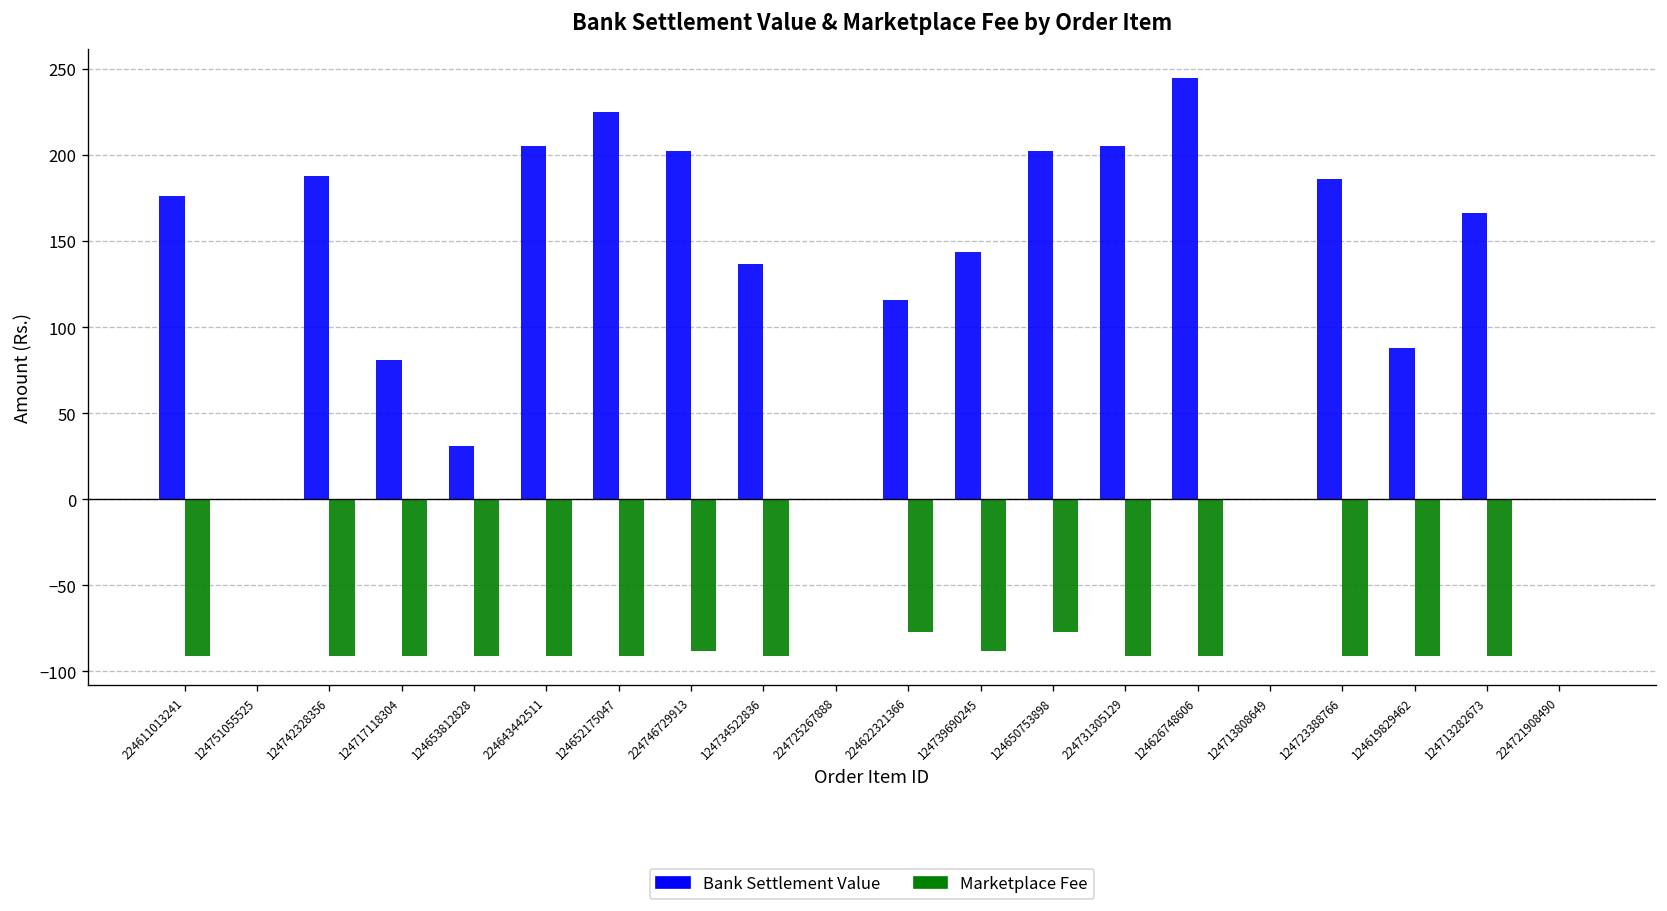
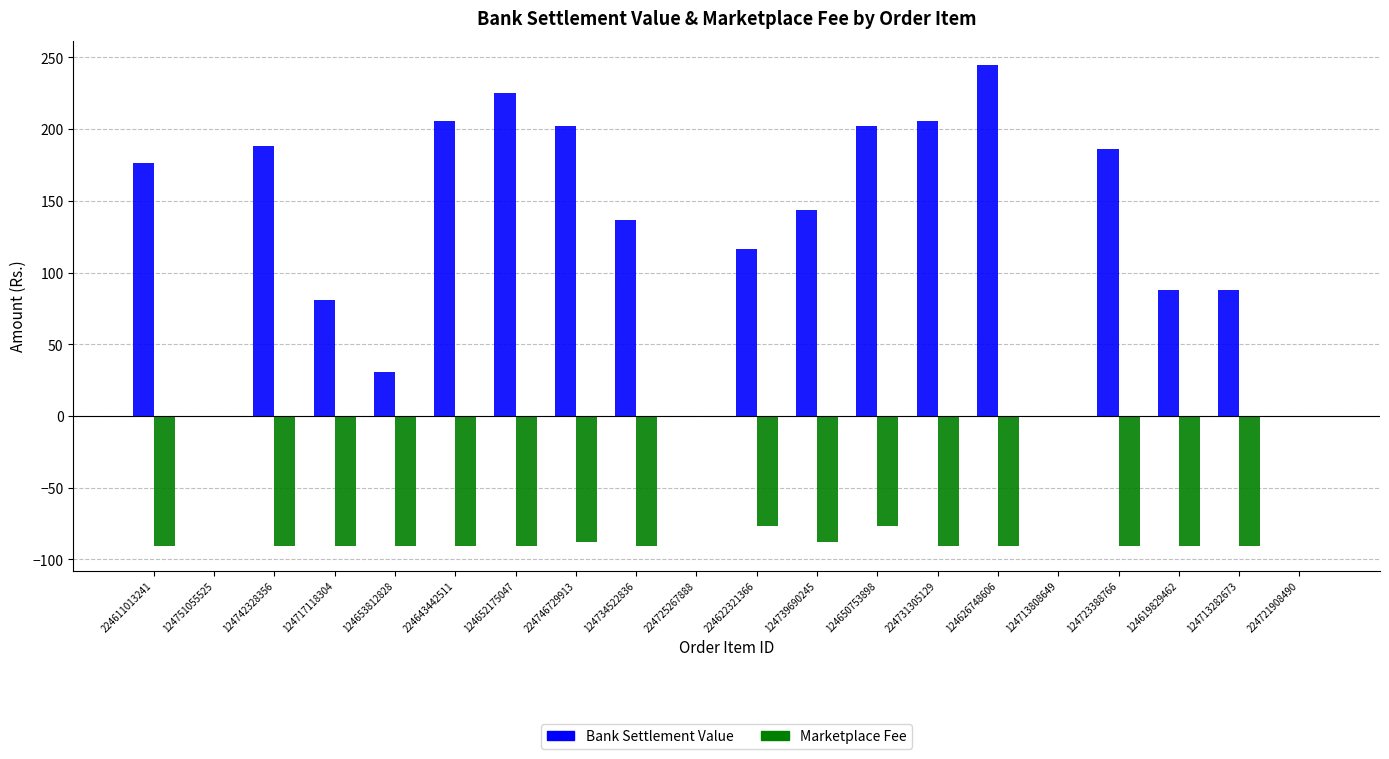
  {
    "Bank Settlement Value": {
      "224611013241": 176,
      "124751055525": 0,
      "124742328356": 188,
      "124717118304": 81,
      "124653812828": 31,
      "224643442511": 206,
      "124652175047": 225,
      "224746729913": 202,
      "124734522836": 137,
      "224725267888": 0,
      "224622321366": 116,
      "124739690245": 144,
      "124650753898": 202,
      "224731305129": 206,
      "124626748606": 245,
      "124713808649": 0,
      "124723388766": 186,
      "124619829462": 88,
-     "124713282673": 167,
+     "124713282673": 88,
      "224721908490": 0
    },
    "Marketplace Fee": {
      "224611013241": -91,
      "124751055525": 0,
      "124742328356": -91,
      "124717118304": -91,
      "124653812828": -91,
      "224643442511": -91,
      "124652175047": -91,
      "224746729913": -88,
      "124734522836": -91,
      "224725267888": 0,
      "224622321366": -77,
      "124739690245": -88,
      "124650753898": -77,
      "224731305129": -91,
      "124626748606": -91,
      "124713808649": 0,
      "124723388766": -91,
      "124619829462": -91,
      "124713282673": -91,
      "224721908490": 0
    }
  }
